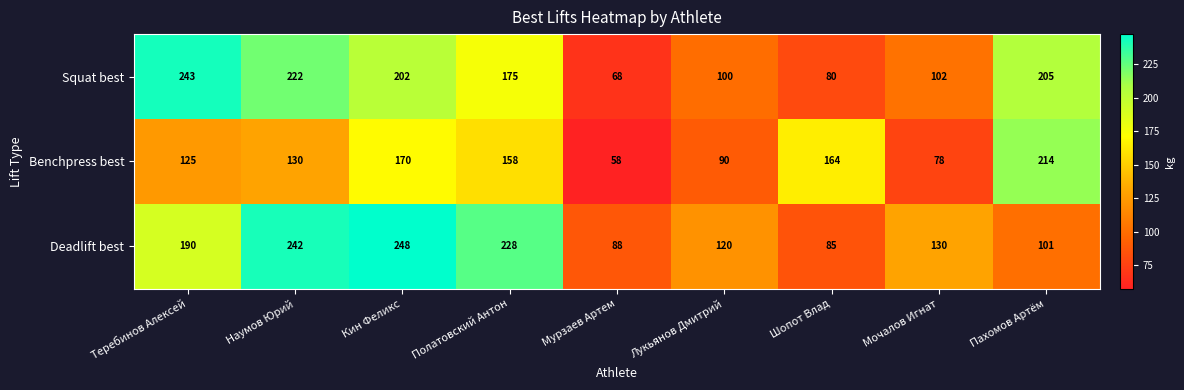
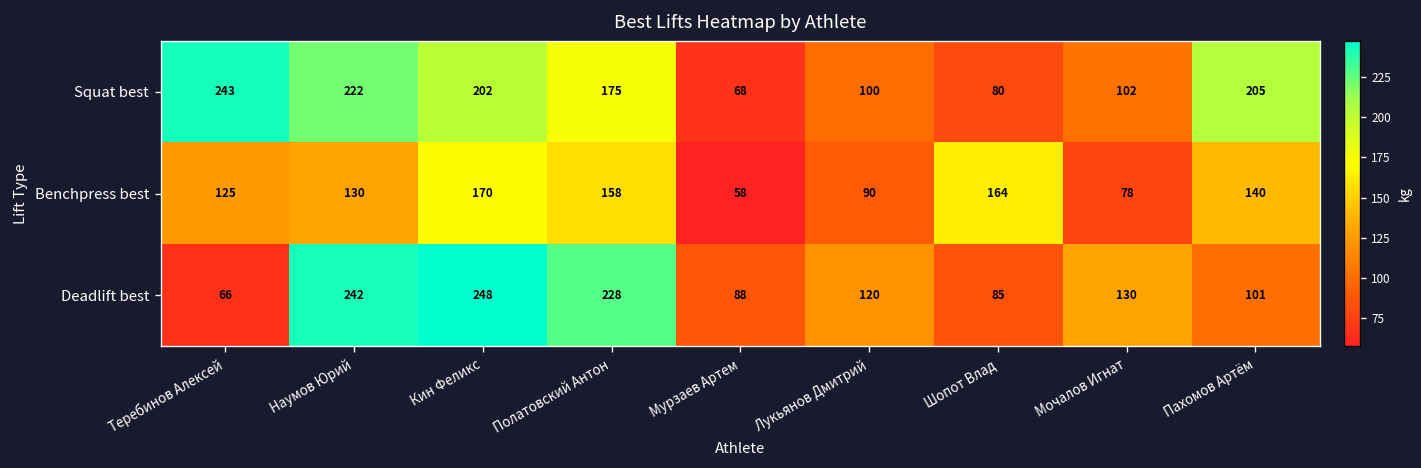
  {
    "Squat best": {
      "Теребинов Алексей": 243,
      "Наумов Юрий": 222,
      "Кин Феликс": 202,
      "Полатовский Антон": 175,
      "Мурзаев Артем": 68,
      "Лукьянов Дмитрий": 100,
      "Шопот Влад": 80,
      "Мочалов Игнат": 102,
      "Пахомов Артём": 205
    },
    "Benchpress best": {
      "Теребинов Алексей": 125,
      "Наумов Юрий": 130,
      "Кин Феликс": 170,
      "Полатовский Антон": 158,
      "Мурзаев Артем": 58,
      "Лукьянов Дмитрий": 90,
      "Шопот Влад": 164,
      "Мочалов Игнат": 78,
-     "Пахомов Артём": 214
+     "Пахомов Артём": 140
    },
    "Deadlift best": {
-     "Теребинов Алексей": 190,
+     "Теребинов Алексей": 66,
      "Наумов Юрий": 242,
      "Кин Феликс": 248,
      "Полатовский Антон": 228,
      "Мурзаев Артем": 88,
      "Лукьянов Дмитрий": 120,
      "Шопот Влад": 85,
      "Мочалов Игнат": 130,
      "Пахомов Артём": 101
    }
  }
